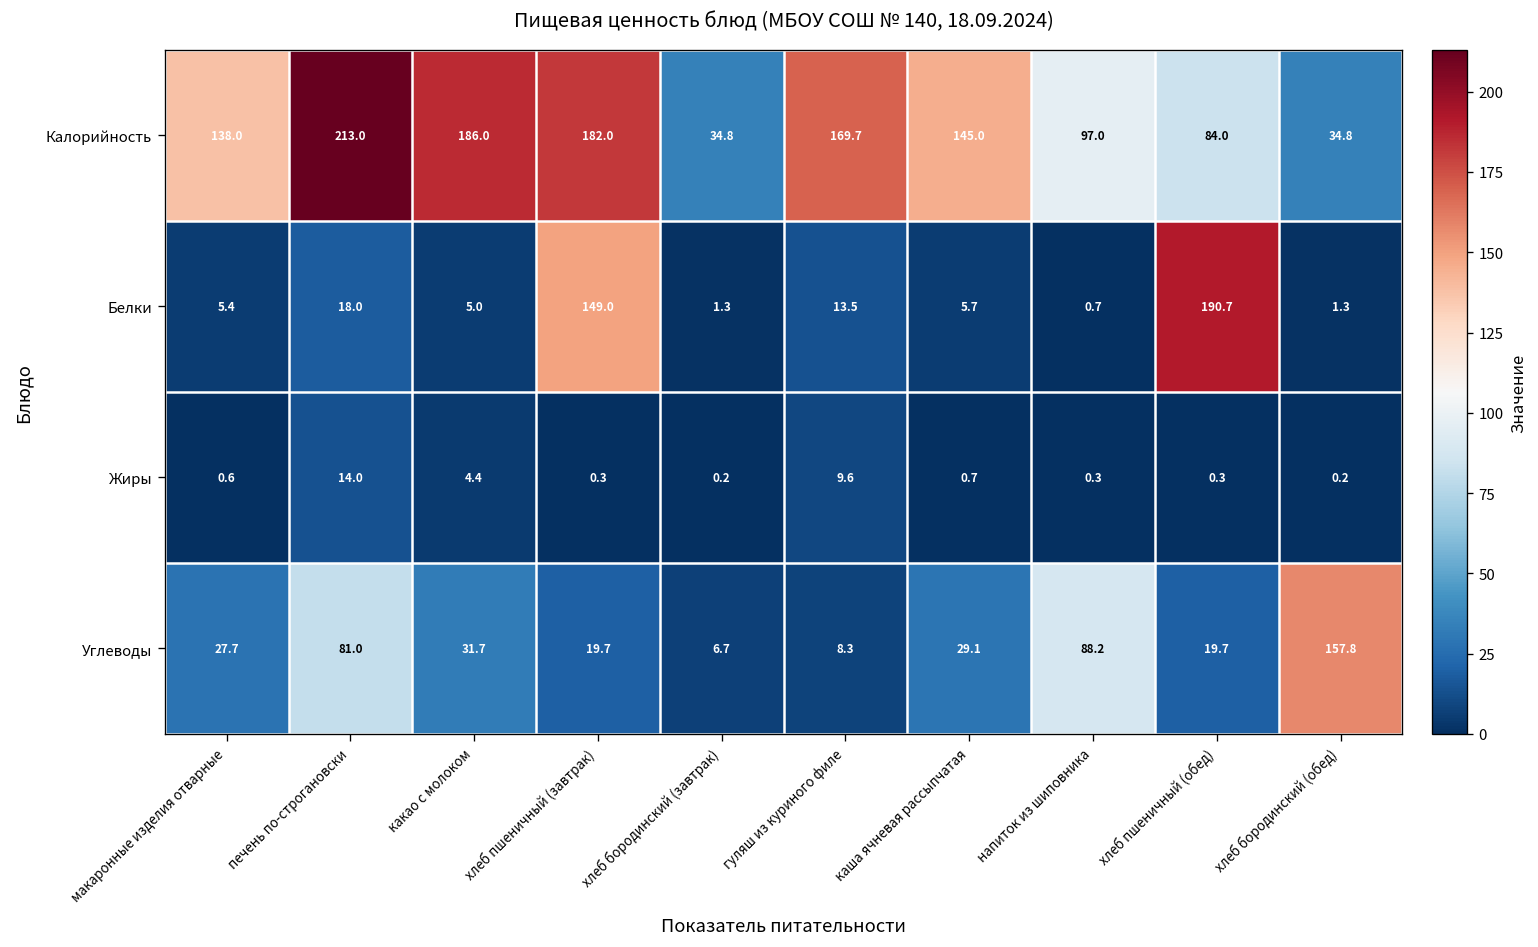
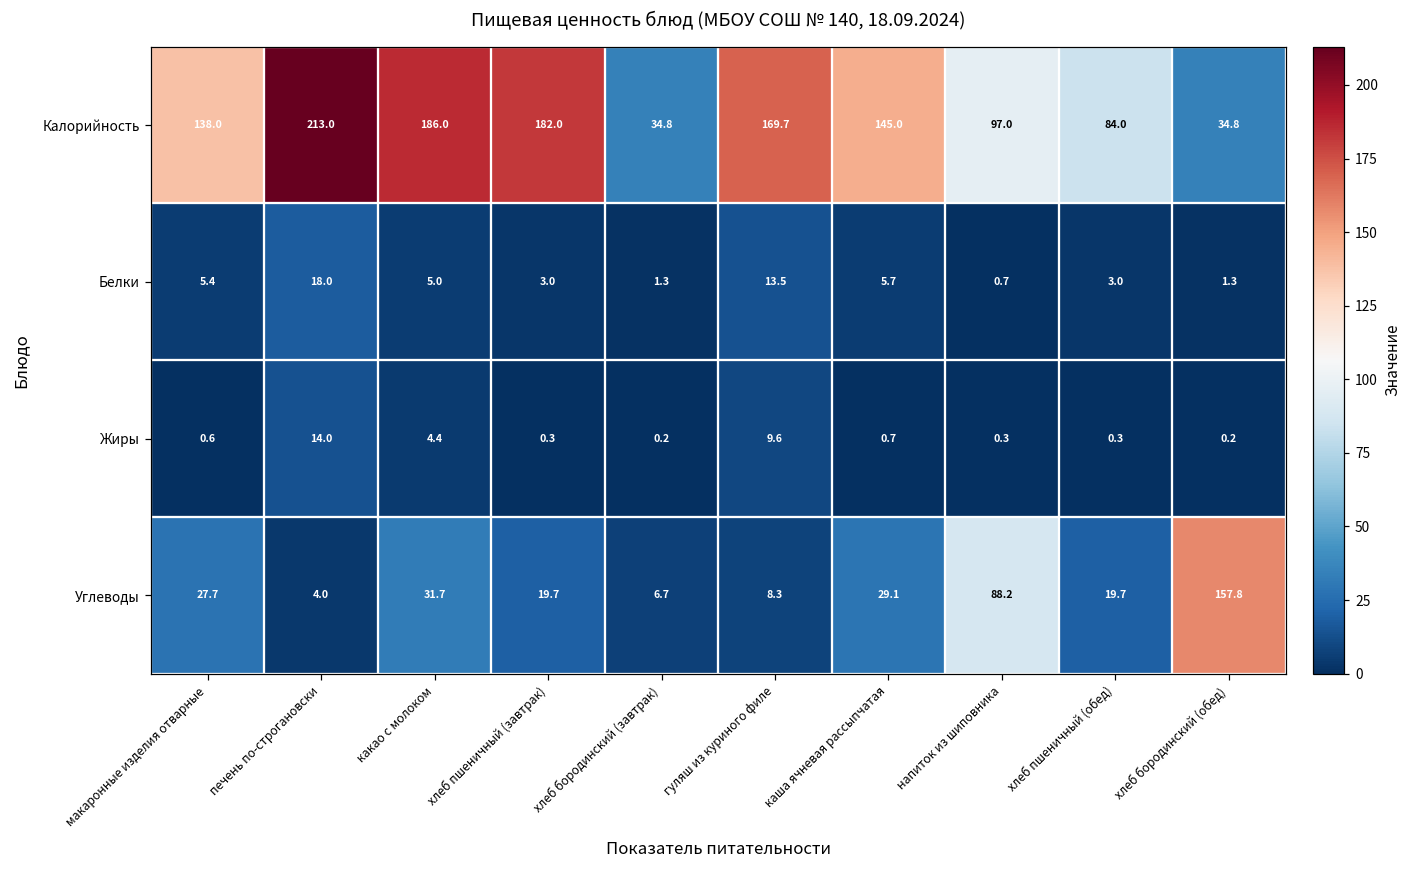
  {
    "Калорийность": {
      "макаронные изделия отварные": 138.0,
      "печень по-строгановски": 213.0,
      "какао с молоком": 186.0,
      "хлеб пшеничный (завтрак)": 182.0,
      "хлеб бородинский (завтрак)": 34.8,
      "гуляш из куриного филе": 169.7,
      "каша ячневая рассыпчатая": 145.0,
      "напиток из шиповника": 97.0,
      "хлеб пшеничный (обед)": 84.0,
      "хлеб бородинский (обед)": 34.8
    },
    "Белки": {
      "макаронные изделия отварные": 5.4,
      "печень по-строгановски": 18.0,
      "какао с молоком": 5.0,
-     "хлеб пшеничный (завтрак)": 149.0,
+     "хлеб пшеничный (завтрак)": 3.0,
      "хлеб бородинский (завтрак)": 1.3,
      "гуляш из куриного филе": 13.5,
      "каша ячневая рассыпчатая": 5.7,
      "напиток из шиповника": 0.7,
-     "хлеб пшеничный (обед)": 190.7,
+     "хлеб пшеничный (обед)": 3.0,
      "хлеб бородинский (обед)": 1.3
    },
    "Жиры": {
      "макаронные изделия отварные": 0.6,
      "печень по-строгановски": 14.0,
      "какао с молоком": 4.4,
      "хлеб пшеничный (завтрак)": 0.3,
      "хлеб бородинский (завтрак)": 0.2,
      "гуляш из куриного филе": 9.6,
      "каша ячневая рассыпчатая": 0.7,
      "напиток из шиповника": 0.3,
      "хлеб пшеничный (обед)": 0.3,
      "хлеб бородинский (обед)": 0.2
    },
    "Углеводы": {
      "макаронные изделия отварные": 27.7,
-     "печень по-строгановски": 81.0,
+     "печень по-строгановски": 4.0,
      "какао с молоком": 31.7,
      "хлеб пшеничный (завтрак)": 19.7,
      "хлеб бородинский (завтрак)": 6.7,
      "гуляш из куриного филе": 8.3,
      "каша ячневая рассыпчатая": 29.1,
      "напиток из шиповника": 88.2,
      "хлеб пшеничный (обед)": 19.7,
      "хлеб бородинский (обед)": 157.8
    }
  }
